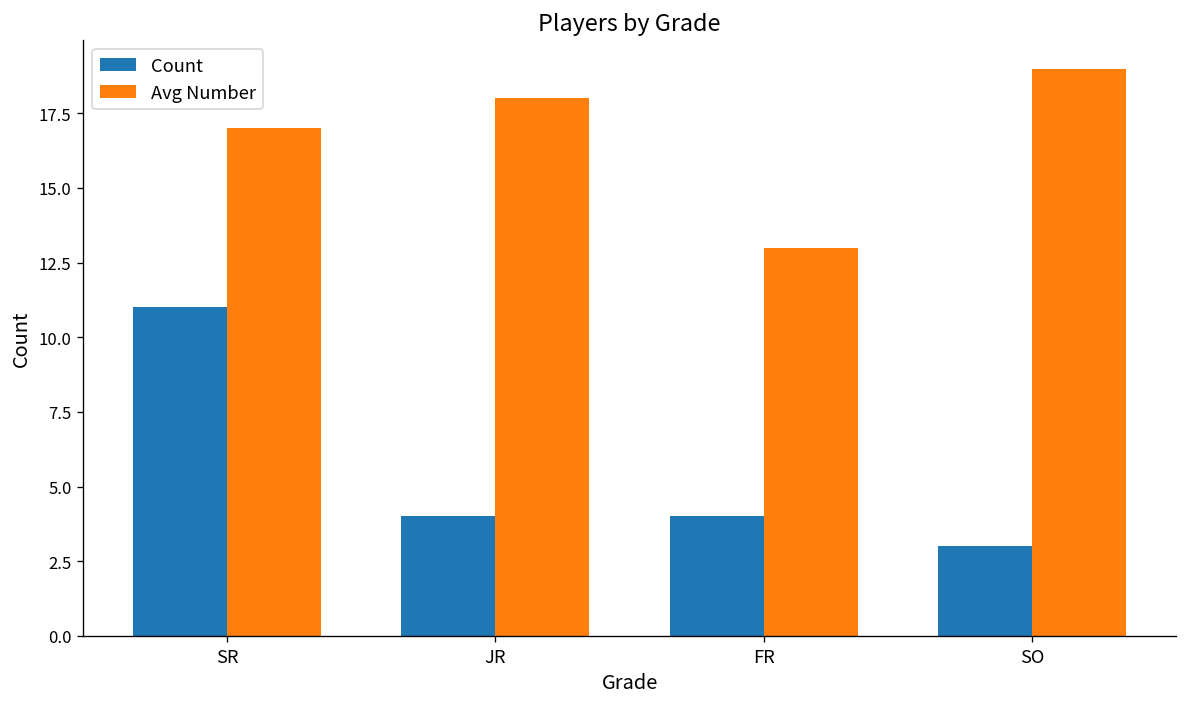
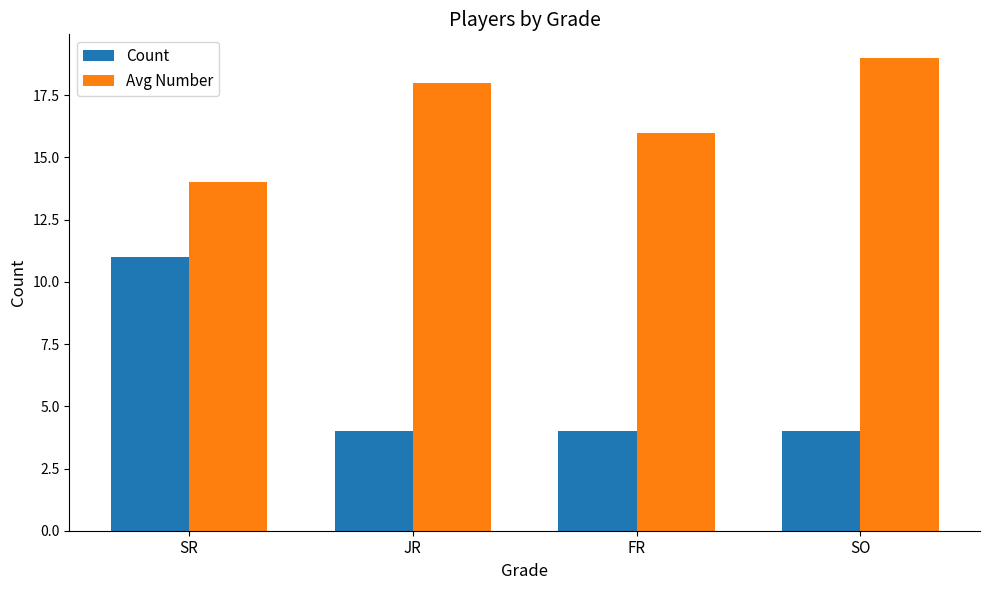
  {
    "Count": {
      "SR": 11,
      "JR": 4,
      "FR": 4,
-     "SO": 3
+     "SO": 4
    },
    "Avg Number": {
-     "SR": 17,
+     "SR": 14,
      "JR": 18,
-     "FR": 13,
+     "FR": 16,
      "SO": 19
    }
  }
